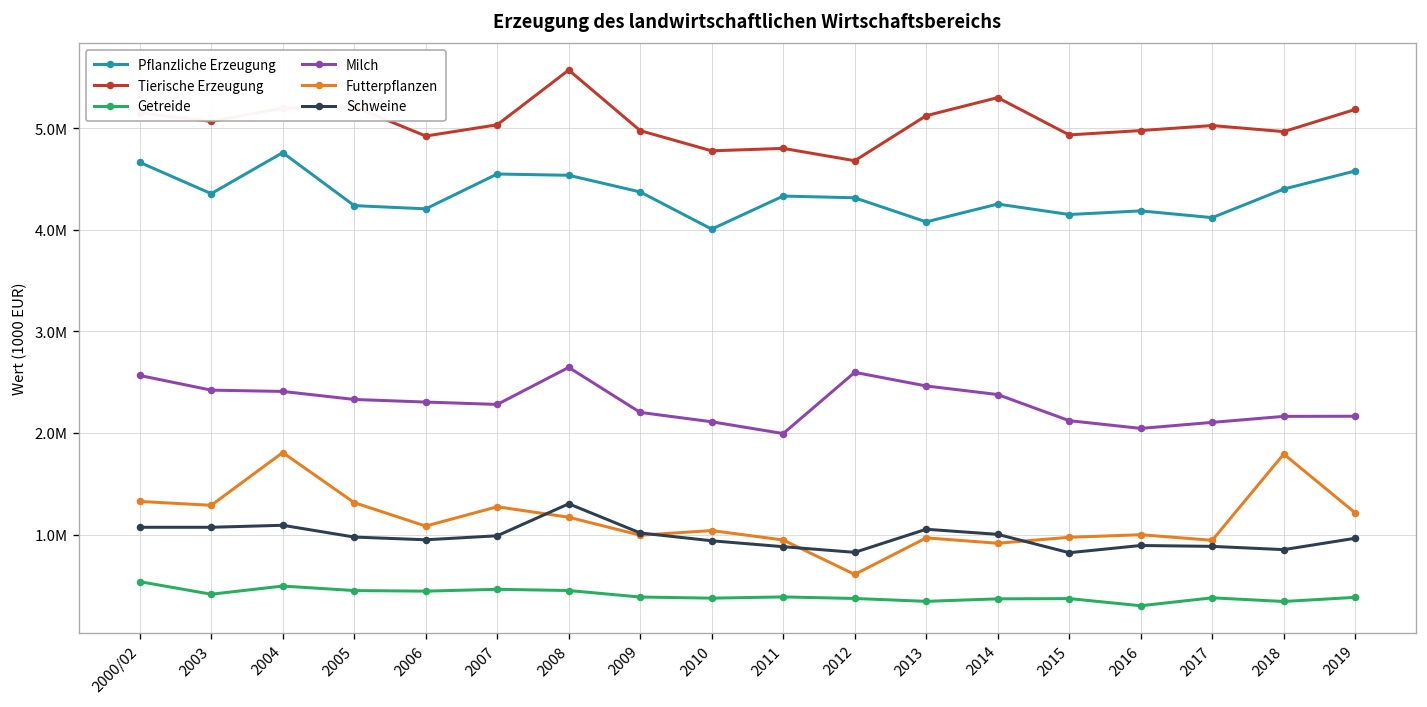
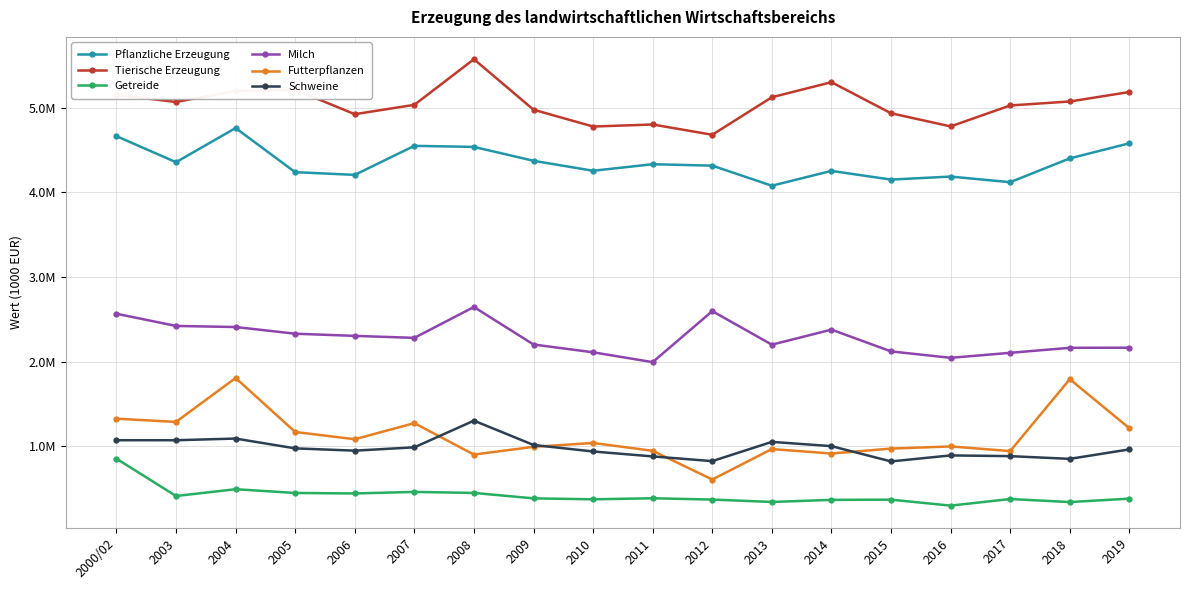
  {
    "Pflanzliche Erzeugung": {
      "2000/02": 4700000,
      "2003": 4400000,
      "2004": 4800000,
      "2005": 4200000,
      "2006": 4200000,
      "2007": 4500000,
      "2008": 4500000,
      "2009": 4400000,
-     "2010": 4000000,
+     "2010": 4300000,
      "2011": 4300000,
      "2012": 4300000,
      "2013": 4100000,
      "2014": 4300000,
      "2015": 4100000,
      "2016": 4200000,
      "2017": 4100000,
      "2018": 4400000,
      "2019": 4600000
    },
    "Tierische Erzeugung": {
      "2003": 5100000,
      "2006": 4900000,
      "2007": 5000000,
      "2008": 5600000,
      "2009": 5000000,
      "2010": 4800000,
      "2011": 4800000,
      "2012": 4700000,
      "2013": 5100000,
      "2014": 5300000,
      "2015": 4900000,
-     "2016": 5000000,
+     "2016": 4800000,
      "2017": 5000000,
-     "2018": 5000000,
+     "2018": 5100000,
      "2019": 5200000
    },
    "Getreide": {
-     "2000/02": 500000,
+     "2000/02": 900000,
      "2003": 400000,
      "2004": 500000,
      "2005": 400000,
      "2006": 400000,
      "2007": 500000,
      "2008": 400000,
      "2009": 400000,
      "2010": 400000,
      "2011": 400000,
      "2012": 400000,
      "2013": 300000,
      "2014": 400000,
      "2015": 400000,
      "2016": 300000,
      "2017": 400000,
      "2018": 300000,
      "2019": 400000
    },
    "Milch": {
      "2000/02": 2600000,
      "2003": 2400000,
      "2004": 2400000,
      "2005": 2300000,
      "2006": 2300000,
      "2007": 2300000,
      "2008": 2600000,
      "2009": 2200000,
      "2010": 2100000,
      "2011": 2000000,
      "2012": 2600000,
-     "2013": 2500000,
+     "2013": 2200000,
      "2014": 2400000,
      "2015": 2100000,
      "2016": 2000000,
      "2017": 2100000,
      "2018": 2200000,
      "2019": 2200000
    },
    "Futterpflanzen": {
      "2000/02": 1300000,
      "2003": 1300000,
      "2004": 1800000,
-     "2005": 1300000,
+     "2005": 1200000,
      "2006": 1100000,
      "2007": 1300000,
-     "2008": 1200000,
+     "2008": 900000,
      "2010": 1000000,
      "2011": 900000,
      "2012": 600000,
      "2013": 1000000,
      "2014": 900000,
      "2015": 1000000,
      "2016": 1000000,
      "2017": 900000,
      "2018": 1800000,
      "2019": 1200000
    },
    "Schweine": {
      "2000/02": 1100000,
      "2003": 1100000,
      "2004": 1100000,
      "2005": 1000000,
      "2006": 900000,
      "2007": 1000000,
      "2008": 1300000,
      "2010": 900000,
      "2011": 900000,
      "2012": 800000,
      "2013": 1100000,
      "2014": 1000000,
      "2015": 800000,
      "2016": 900000,
      "2017": 900000,
      "2018": 900000,
      "2019": 1000000
    }
  }
